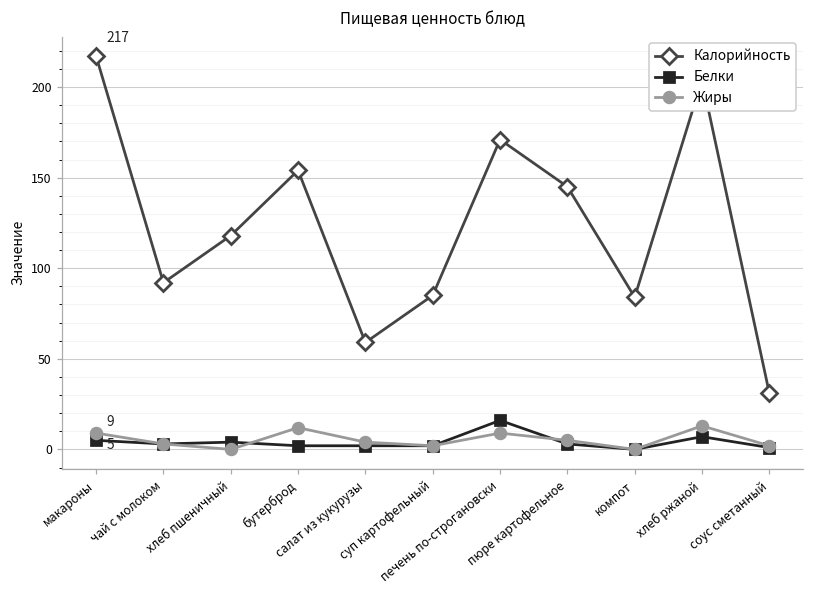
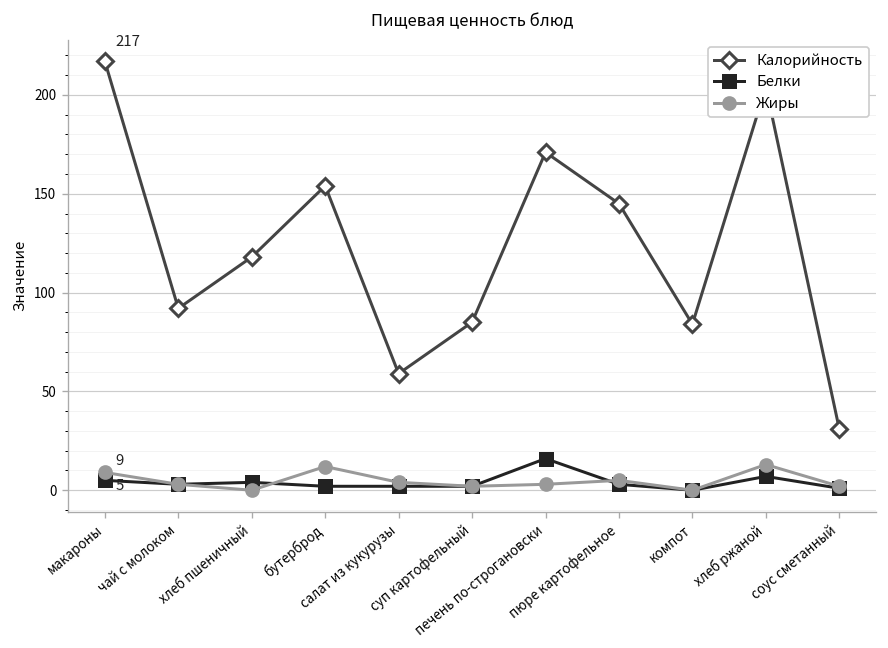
  {
    "Жиры": {
      "хлеб пшеничный": 0,
      "бутерброд": 12,
      "салат из кукурузы": 4,
-     "печень по-строгановски": 9,
+     "печень по-строгановски": 3,
      "пюре картофельное": 5,
      "хлеб ржаной": 13
    }
  }
